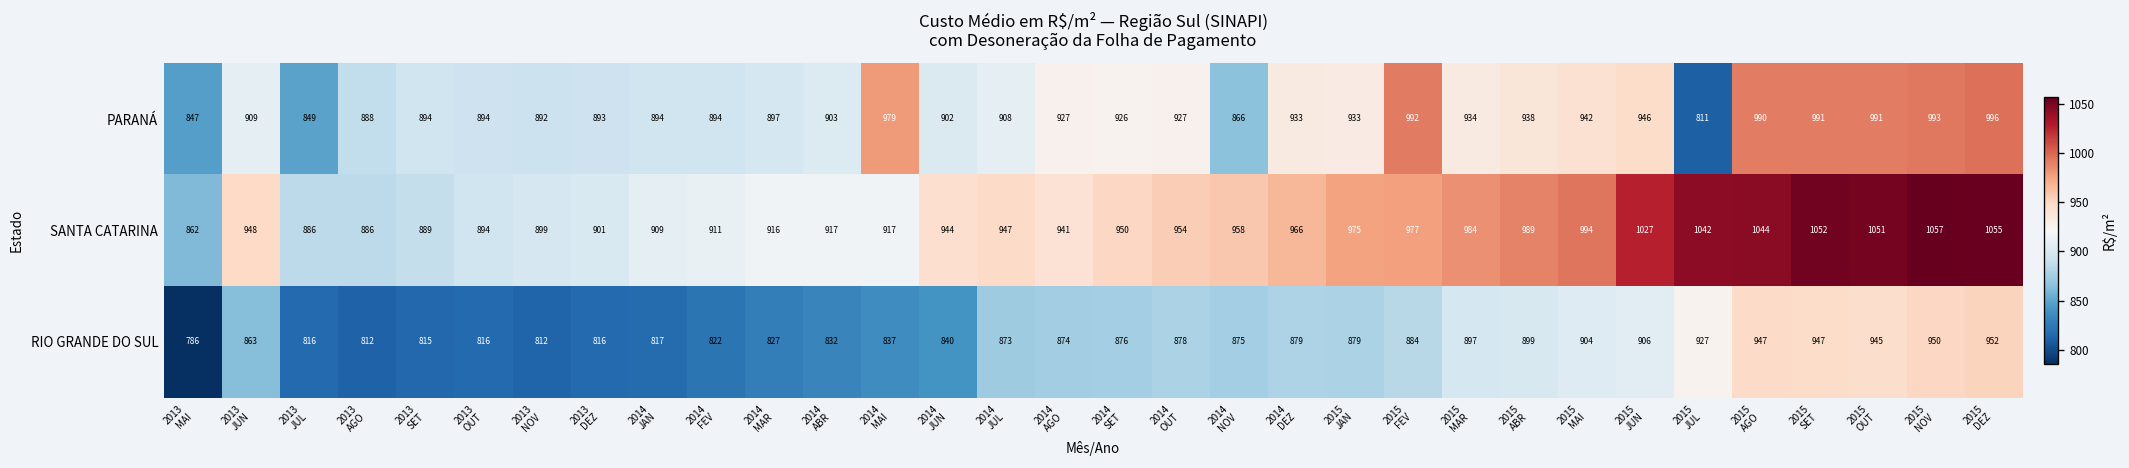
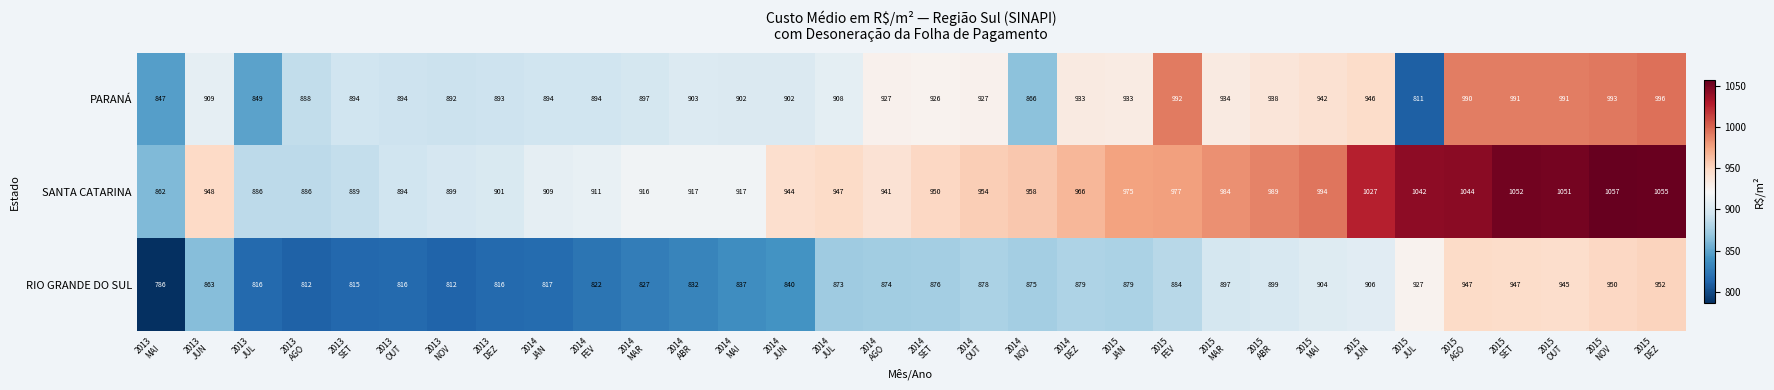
  {
    "PARANÁ": {
      "2013 MAI": 847,
      "2013 JUN": 909,
      "2013 JUL": 849,
      "2013 AGO": 888,
      "2013 SET": 894,
      "2013 OUT": 894,
      "2013 NOV": 892,
      "2013 DEZ": 893,
      "2014 JAN": 894,
      "2014 FEV": 894,
      "2014 MAR": 897,
      "2014 ABR": 903,
-     "2014 MAI": 979,
+     "2014 MAI": 902,
      "2014 JUN": 902,
      "2014 JUL": 908,
      "2014 AGO": 927,
      "2014 SET": 926,
      "2014 OUT": 927,
      "2014 NOV": 866,
      "2014 DEZ": 933,
      "2015 JAN": 933,
      "2015 FEV": 992,
      "2015 MAR": 934,
      "2015 ABR": 938,
      "2015 MAI": 942,
      "2015 JUN": 946,
      "2015 JUL": 811,
      "2015 AGO": 990,
      "2015 SET": 991,
      "2015 OUT": 991,
      "2015 NOV": 993,
      "2015 DEZ": 996
    },
    "SANTA CATARINA": {
      "2013 MAI": 862,
      "2013 JUN": 948,
      "2013 JUL": 886,
      "2013 AGO": 886,
      "2013 SET": 889,
      "2013 OUT": 894,
      "2013 NOV": 899,
      "2013 DEZ": 901,
      "2014 JAN": 909,
      "2014 FEV": 911,
      "2014 MAR": 916,
      "2014 ABR": 917,
      "2014 MAI": 917,
      "2014 JUN": 944,
      "2014 JUL": 947,
      "2014 AGO": 941,
      "2014 SET": 950,
      "2014 OUT": 954,
      "2014 NOV": 958,
      "2014 DEZ": 966,
      "2015 JAN": 975,
      "2015 FEV": 977,
      "2015 MAR": 984,
      "2015 ABR": 989,
      "2015 MAI": 994,
      "2015 JUN": 1027,
      "2015 JUL": 1042,
      "2015 AGO": 1044,
      "2015 SET": 1052,
      "2015 OUT": 1051,
      "2015 NOV": 1057,
      "2015 DEZ": 1055
    },
    "RIO GRANDE DO SUL": {
      "2013 MAI": 786,
      "2013 JUN": 863,
      "2013 JUL": 816,
      "2013 AGO": 812,
      "2013 SET": 815,
      "2013 OUT": 816,
      "2013 NOV": 812,
      "2013 DEZ": 816,
      "2014 JAN": 817,
      "2014 FEV": 822,
      "2014 MAR": 827,
      "2014 ABR": 832,
      "2014 MAI": 837,
      "2014 JUN": 840,
      "2014 JUL": 873,
      "2014 AGO": 874,
      "2014 SET": 876,
      "2014 OUT": 878,
      "2014 NOV": 875,
      "2014 DEZ": 879,
      "2015 JAN": 879,
      "2015 FEV": 884,
      "2015 MAR": 897,
      "2015 ABR": 899,
      "2015 MAI": 904,
      "2015 JUN": 906,
      "2015 JUL": 927,
      "2015 AGO": 947,
      "2015 SET": 947,
      "2015 OUT": 945,
      "2015 NOV": 950,
      "2015 DEZ": 952
    }
  }
